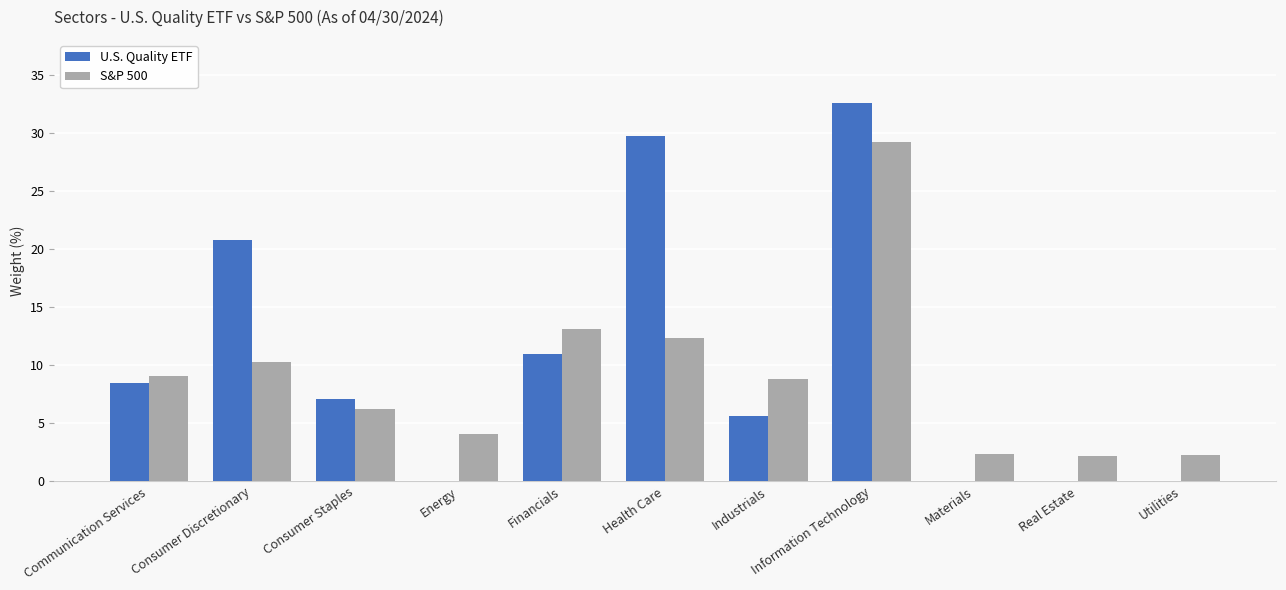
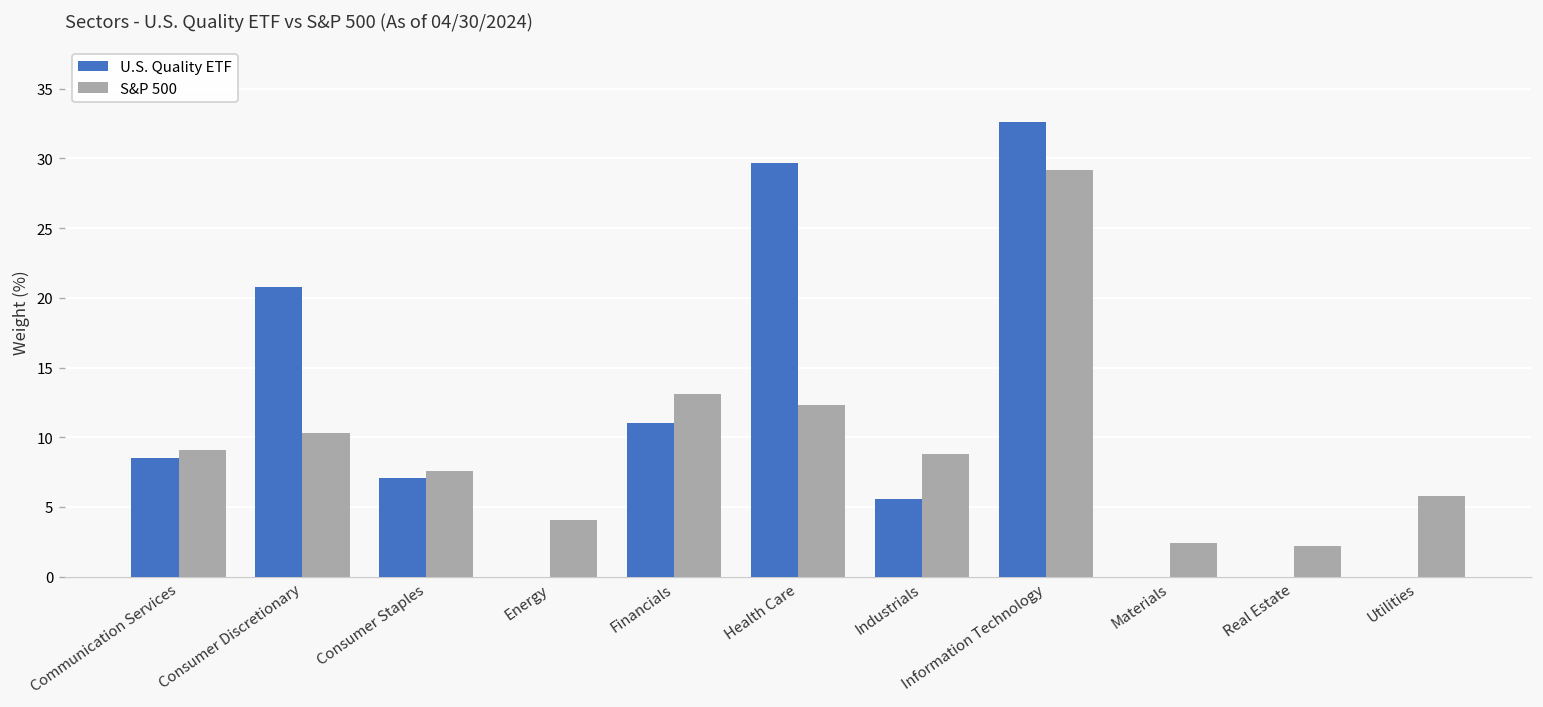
  {
    "U.S. Quality ETF": {
      "Communication Services": 8.5,
      "Consumer Discretionary": 20.8,
      "Consumer Staples": 7.1,
      "Energy": 0.0,
      "Financials": 11.0,
      "Health Care": 29.7,
      "Industrials": 5.6,
      "Information Technology": 32.6,
      "Materials": 0.0,
      "Real Estate": 0.0,
      "Utilities": 0.0
    },
    "S&P 500": {
      "Communication Services": 9.1,
      "Consumer Discretionary": 10.3,
-     "Consumer Staples": 6.2,
+     "Consumer Staples": 7.6,
      "Energy": 4.1,
      "Financials": 13.1,
      "Health Care": 12.3,
      "Industrials": 8.8,
      "Information Technology": 29.2,
      "Materials": 2.4,
      "Real Estate": 2.2,
-     "Utilities": 2.3
+     "Utilities": 5.8
    }
  }
